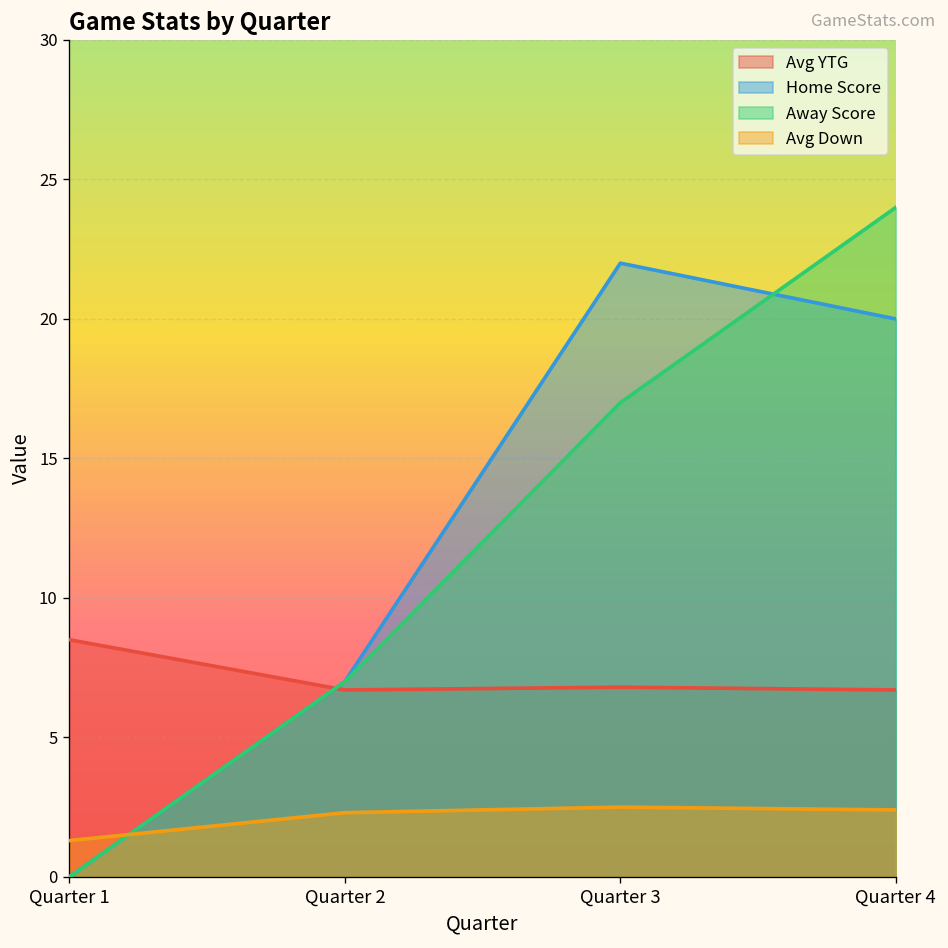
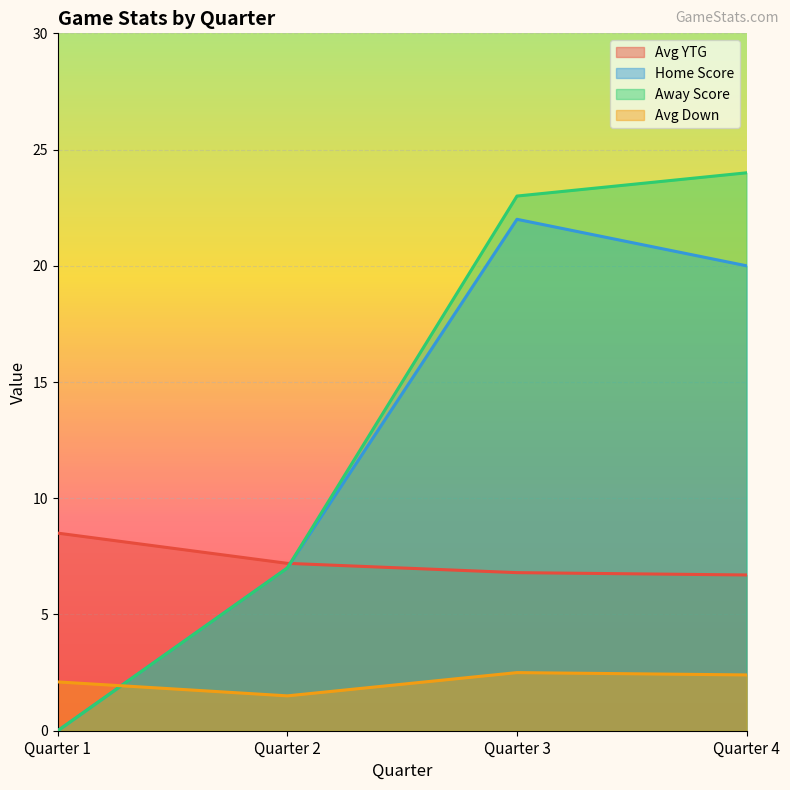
  {
    "Avg YTG": {
      "Quarter 1": 8.5,
-     "Quarter 2": 6.7,
+     "Quarter 2": 7.2,
      "Quarter 3": 6.8,
      "Quarter 4": 6.7
    },
    "Home Score": {
      "Quarter 3": 22.0,
      "Quarter 4": 20.0
    },
    "Away Score": {
-     "Quarter 3": 17,
+     "Quarter 3": 23,
      "Quarter 4": 24
    },
    "Avg Down": {
-     "Quarter 1": 1.3,
-     "Quarter 2": 2.3,
+     "Quarter 1": 2.1,
+     "Quarter 2": 1.5,
      "Quarter 3": 2.5,
      "Quarter 4": 2.4
    }
  }
